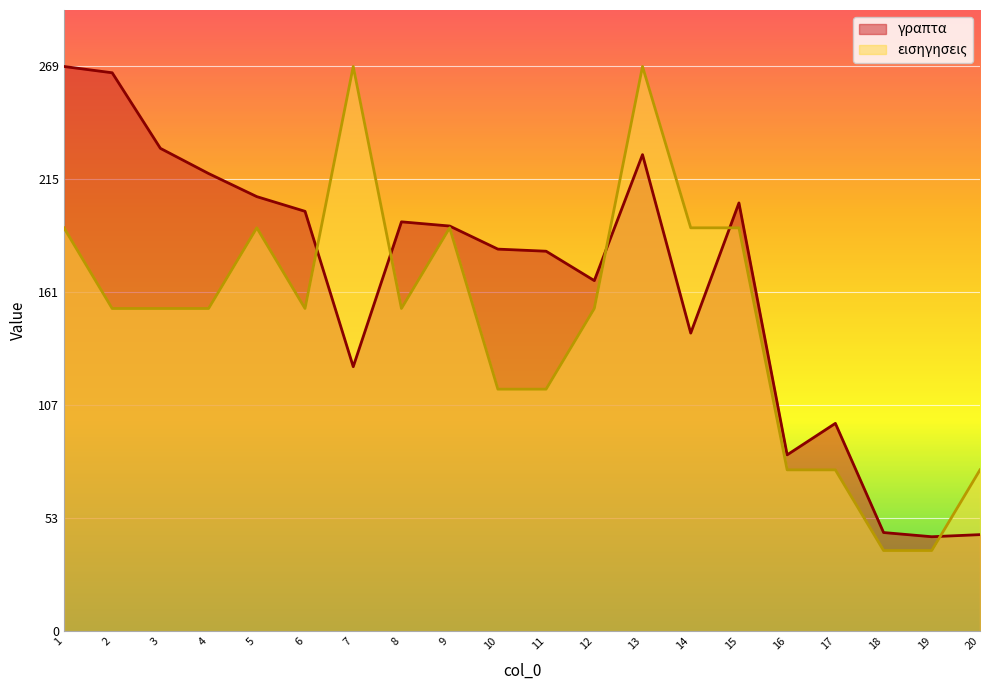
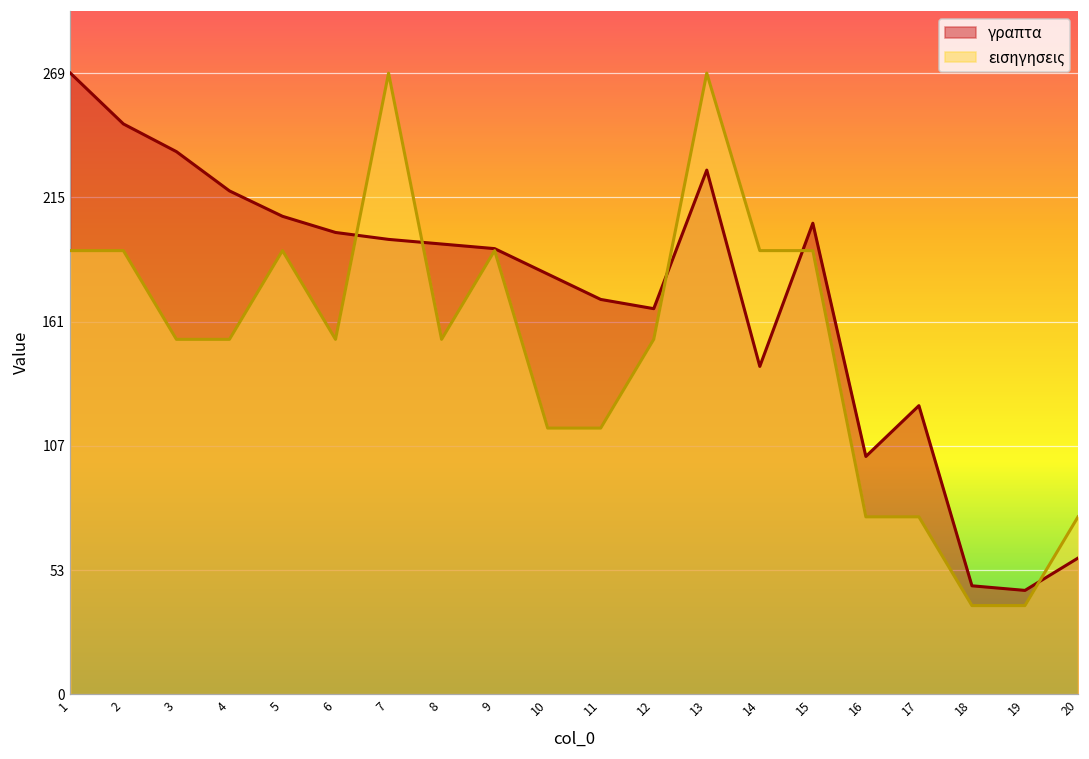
  {
    "γραπτα": {
      "1": 269,
-     "2": 266,
-     "3": 230,
+     "2": 247,
+     "3": 235,
      "4": 218,
      "5": 207,
      "6": 200,
-     "7": 126,
+     "7": 197,
      "8": 195,
      "10": 182,
-     "11": 181,
+     "11": 171,
      "12": 167,
      "13": 227,
      "14": 142,
      "15": 204,
-     "16": 84,
-     "17": 99,
+     "16": 103,
+     "17": 125,
      "18": 47,
      "19": 45,
-     "20": 46
+     "20": 59
    },
    "εισηγησεις": {
      "1": 192,
-     "2": 154,
+     "2": 192,
      "3": 154,
      "4": 154,
      "5": 192,
      "6": 154,
      "7": 269,
      "8": 154,
      "10": 115,
      "11": 115,
      "12": 154,
      "13": 269,
      "14": 192,
      "15": 192,
      "16": 77,
      "17": 77,
      "18": 38,
      "19": 38,
      "20": 77
    }
  }
